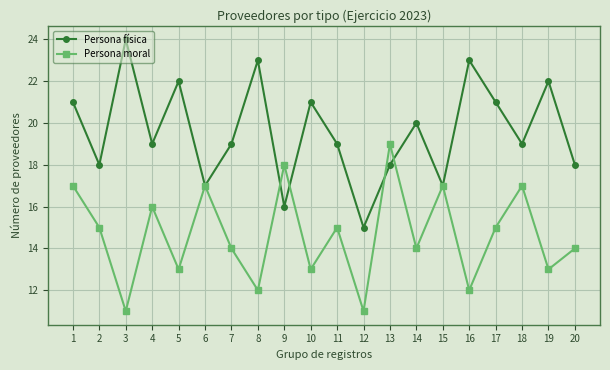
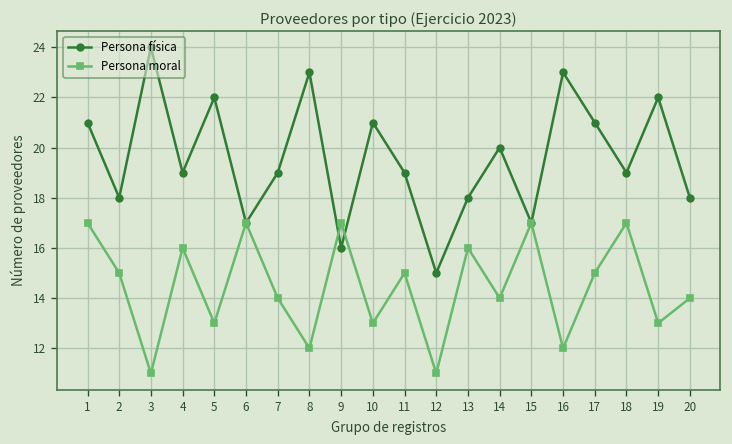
  {
    "Persona física": {
      "1": 21,
      "2": 18,
      "4": 19,
      "5": 22,
      "7": 19,
      "8": 23,
      "9": 16,
      "10": 21,
      "11": 19,
      "12": 15,
      "13": 18,
      "14": 20,
      "16": 23,
      "17": 21,
      "18": 19,
      "19": 22,
      "20": 18
    },
    "Persona moral": {
      "1": 17,
      "2": 15,
      "3": 11,
      "4": 16,
      "5": 13,
      "7": 14,
      "8": 12,
-     "9": 18,
+     "9": 17,
      "10": 13,
      "11": 15,
      "12": 11,
-     "13": 19,
+     "13": 16,
      "14": 14,
      "16": 12,
      "17": 15,
      "18": 17,
      "19": 13,
      "20": 14
    }
  }
